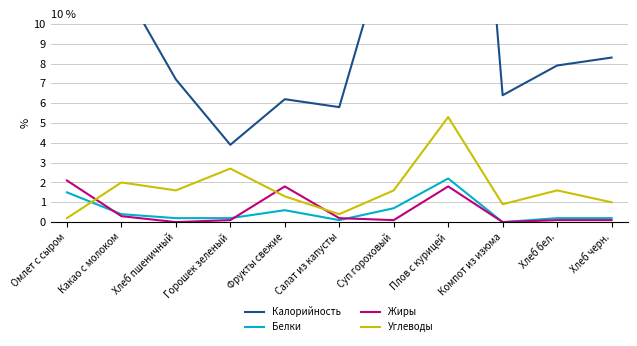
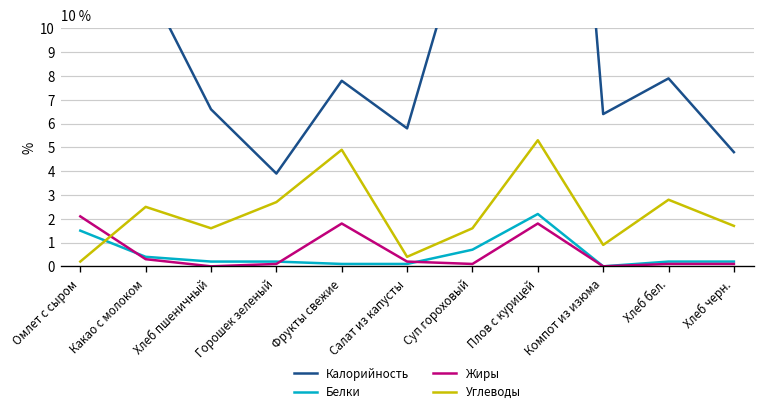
  {
    "Калорийность": {
-     "Хлеб пшеничный": 7.2,
+     "Хлеб пшеничный": 6.6,
      "Горошек зеленый": 3.9,
-     "Фрукты свежие": 6.2,
+     "Фрукты свежие": 7.8,
      "Салат из капусты": 5.8,
      "Компот из изюма": 6.4,
      "Хлеб бел.": 7.9,
-     "Хлеб черн.": 8.3
+     "Хлеб черн.": 4.8
    },
    "Белки": {
      "Омлет с сыром": 1.5,
      "Хлеб пшеничный": 0.2,
-     "Фрукты свежие": 0.6,
+     "Фрукты свежие": 0.1,
      "Суп гороховый": 0.7,
      "Плов с курицей": 2.2
    },
    "Жиры": {
      "Омлет с сыром": 2.1,
      "Хлеб пшеничный": 0.0,
      "Фрукты свежие": 1.8,
      "Суп гороховый": 0.1,
      "Плов с курицей": 1.8
    },
    "Углеводы": {
      "Омлет с сыром": 0.2,
-     "Какао с молоком": 2.0,
+     "Какао с молоком": 2.5,
      "Хлеб пшеничный": 1.6,
      "Горошек зеленый": 2.7,
-     "Фрукты свежие": 1.3,
+     "Фрукты свежие": 4.9,
      "Салат из капусты": 0.4,
      "Суп гороховый": 1.6,
      "Плов с курицей": 5.3,
      "Компот из изюма": 0.9,
-     "Хлеб бел.": 1.6,
-     "Хлеб черн.": 1.0
+     "Хлеб бел.": 2.8,
+     "Хлеб черн.": 1.7
    }
  }
